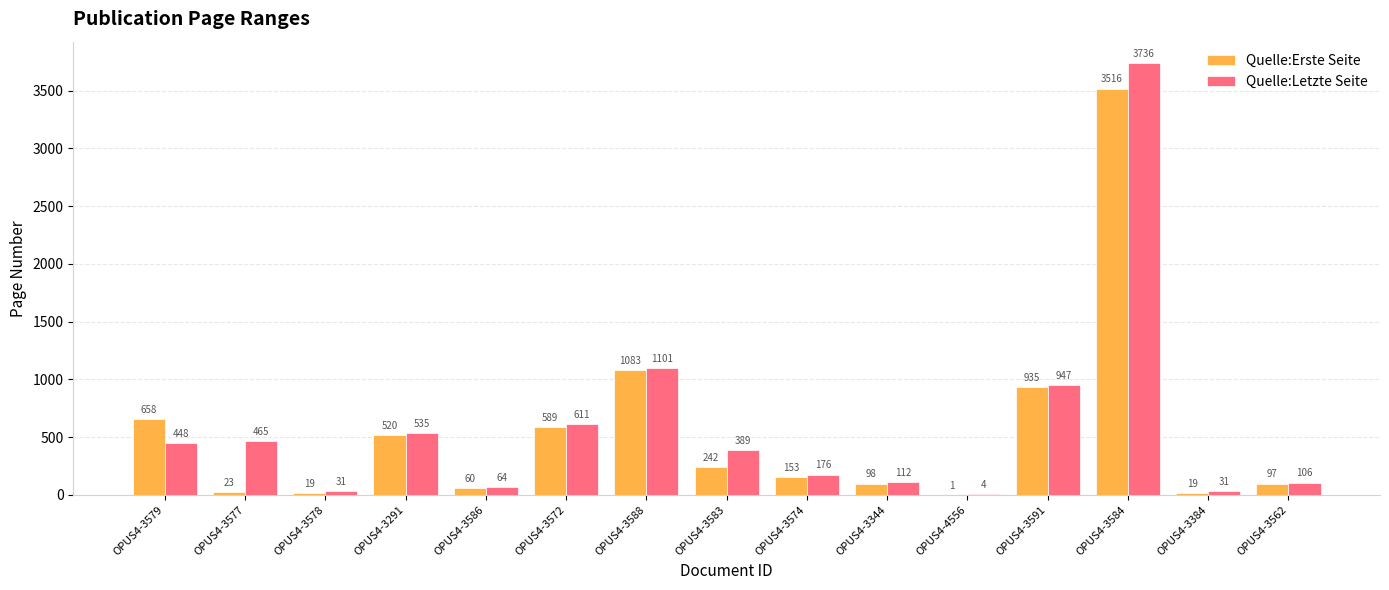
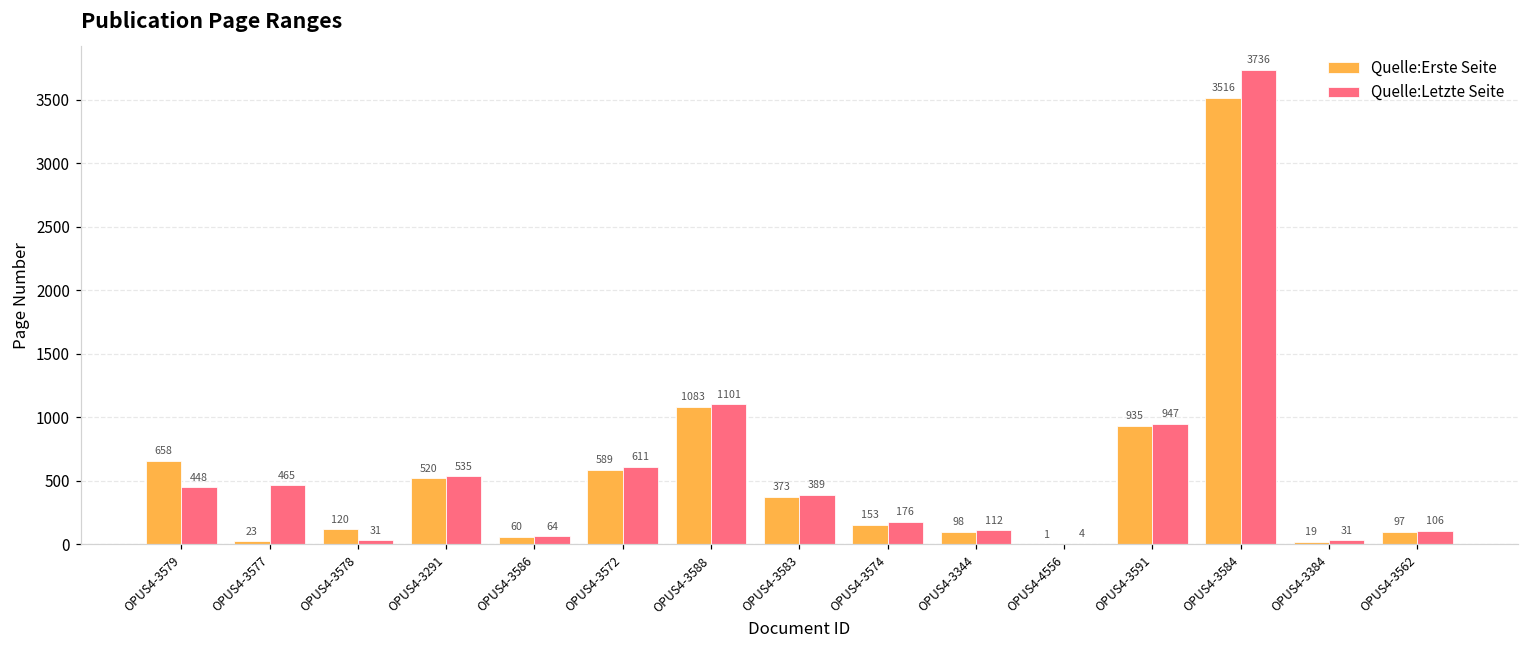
  {
    "Quelle:Erste Seite": {
      "OPUS4-3579": 658,
      "OPUS4-3577": 23,
-     "OPUS4-3578": 19,
+     "OPUS4-3578": 120,
      "OPUS4-3291": 520,
      "OPUS4-3586": 60,
      "OPUS4-3572": 589,
      "OPUS4-3588": 1083,
-     "OPUS4-3583": 242,
+     "OPUS4-3583": 373,
      "OPUS4-3574": 153,
      "OPUS4-3344": 98,
      "OPUS4-4556": 1,
      "OPUS4-3591": 935,
      "OPUS4-3584": 3516,
      "OPUS4-3384": 19,
      "OPUS4-3562": 97
    },
    "Quelle:Letzte Seite": {
      "OPUS4-3579": 448,
      "OPUS4-3577": 465,
      "OPUS4-3578": 31,
      "OPUS4-3291": 535,
      "OPUS4-3586": 64,
      "OPUS4-3572": 611,
      "OPUS4-3588": 1101,
      "OPUS4-3583": 389,
      "OPUS4-3574": 176,
      "OPUS4-3344": 112,
      "OPUS4-4556": 4,
      "OPUS4-3591": 947,
      "OPUS4-3584": 3736,
      "OPUS4-3384": 31,
      "OPUS4-3562": 106
    }
  }
